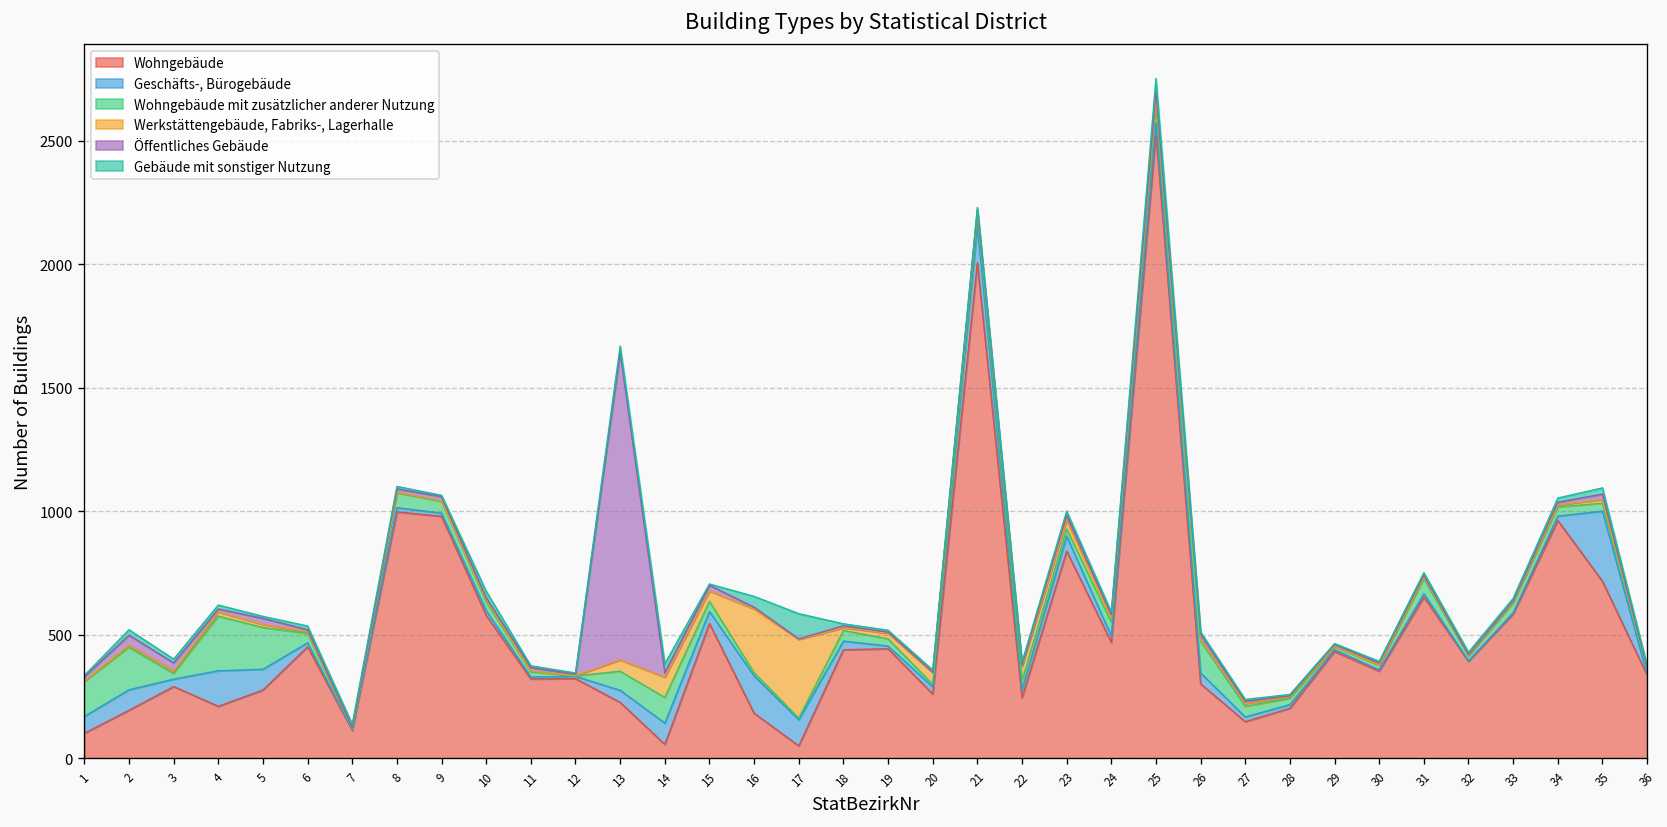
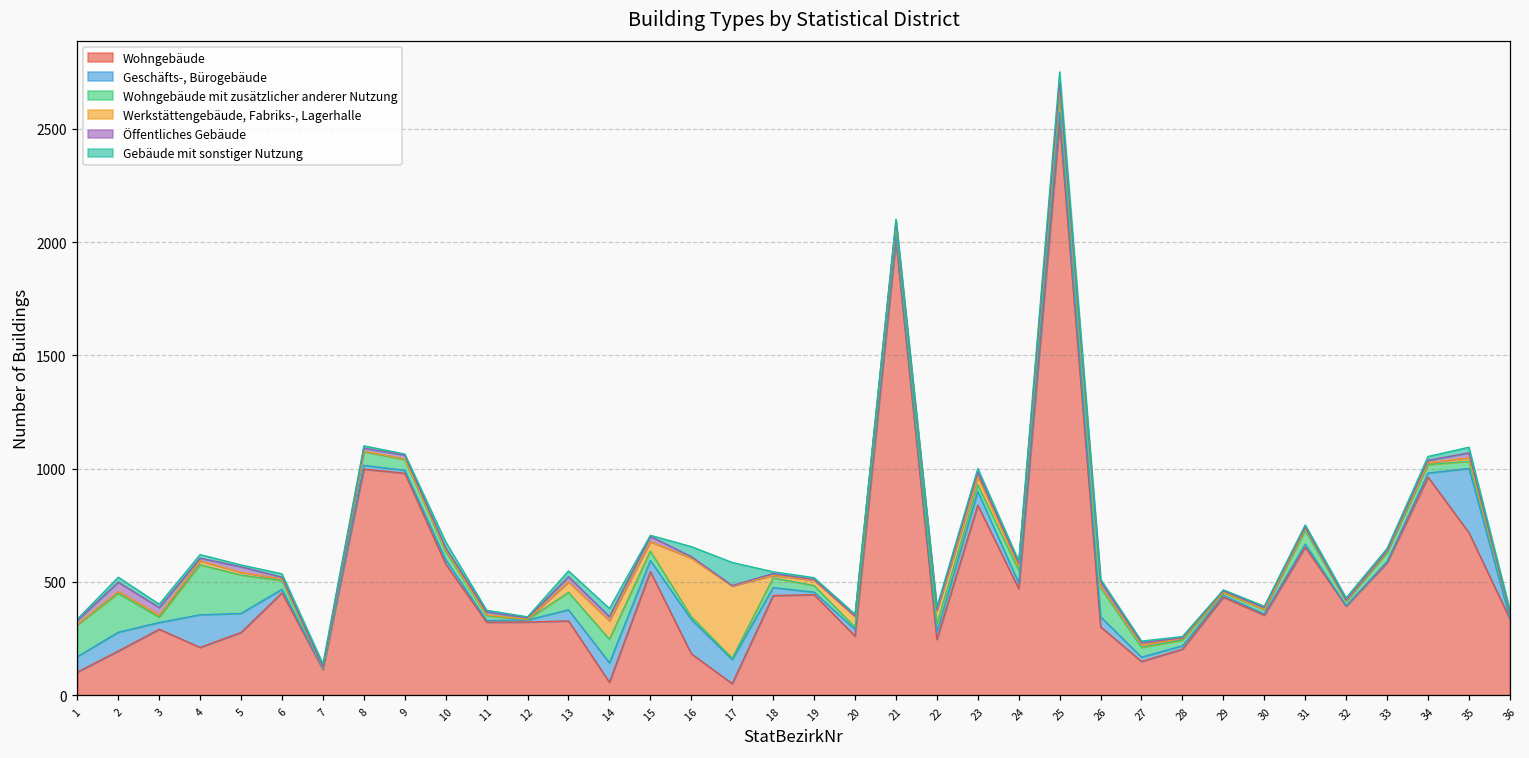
  {
    "Wohngebäude": {
      "1": 100,
      "2": 200,
      "3": 290,
      "4": 210,
      "5": 280,
      "6": 450,
      "8": 1000,
      "9": 980,
      "10": 580,
-     "13": 230,
+     "13": 330,
      "14": 60,
      "15": 550,
      "16": 180,
      "17": 50,
      "18": 440,
      "20": 260,
      "21": 2010,
      "22": 250,
      "23": 840,
      "24": 470,
      "25": 2530,
      "26": 300,
      "27": 150,
      "28": 200,
      "31": 650,
      "34": 960,
      "35": 720
    },
    "Geschäfts-, Bürogebäude": {
      "1": 70,
      "2": 80,
      "3": 30,
      "4": 140,
      "5": 80,
      "6": 20,
      "8": 20,
      "9": 10,
      "10": 20,
      "13": 50,
      "14": 90,
      "15": 50,
      "16": 150,
      "18": 40,
-     "21": 150,
+     "21": 20,
      "22": 30,
      "23": 60,
      "24": 30,
      "25": 40,
      "26": 40,
      "27": 20,
      "28": 20,
      "31": 10,
      "34": 20,
      "35": 280
    },
    "Werkstättengebäude, Fabriks-, Lagerhalle": {
      "13": 50,
      "14": 80,
      "15": 40,
      "23": 40,
      "25": 30,
      "35": 20
    },
    "Öffentliches Gebäude": {
      "2": 40,
      "3": 30,
-     "13": 1240,
+     "13": 20,
      "14": 20,
      "23": 20,
      "25": 20,
      "35": 20
    }
  }
